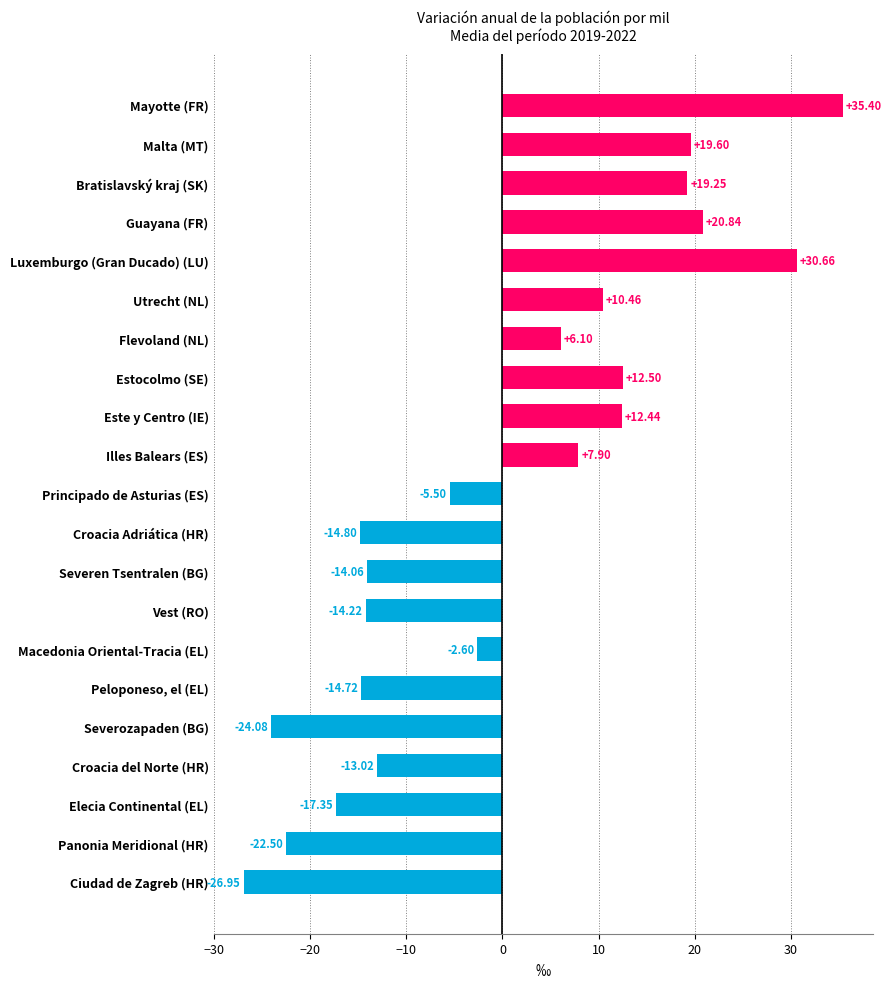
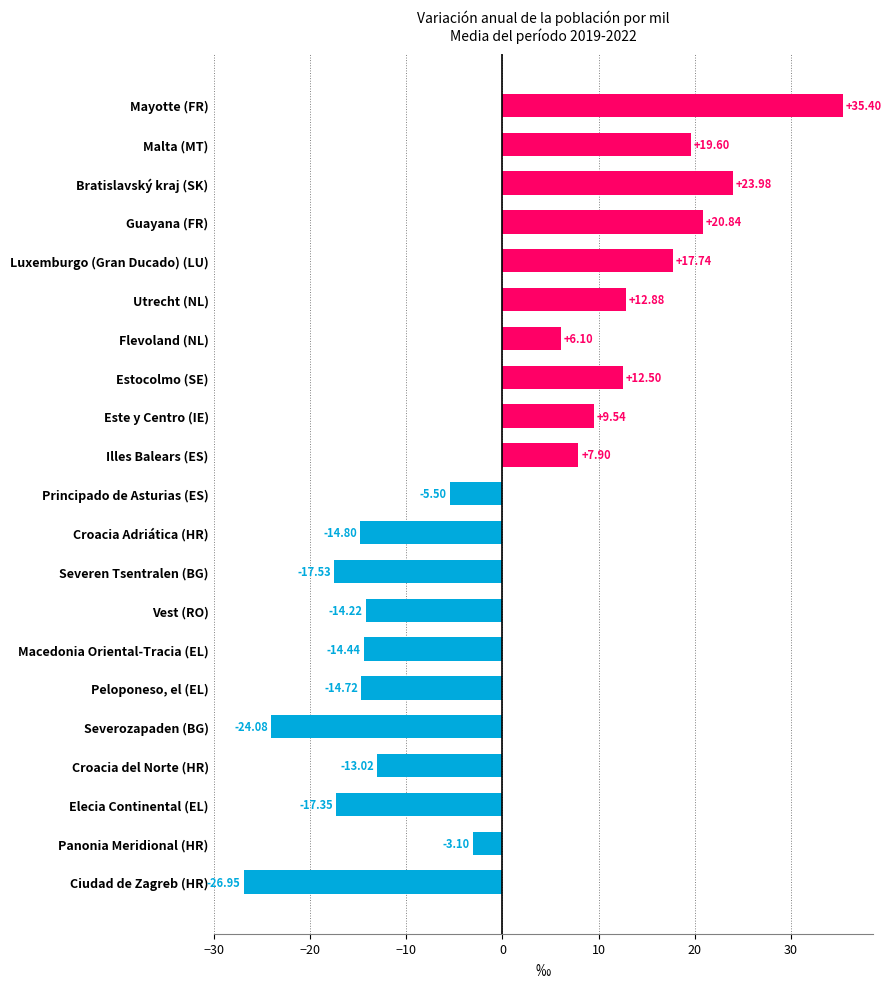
  {
    "Mayotte (FR)": "+35.40",
    "Malta (MT)": "+19.60",
-   "Bratislavský kraj (SK)": "+19.25",
+   "Bratislavský kraj (SK)": "+23.98",
    "Guayana (FR)": "+20.84",
-   "Luxemburgo (Gran Ducado) (LU)": "+30.66",
-   "Utrecht (NL)": "+10.46",
+   "Luxemburgo (Gran Ducado) (LU)": "+17.74",
+   "Utrecht (NL)": "+12.88",
    "Flevoland (NL)": "+6.10",
    "Estocolmo (SE)": "+12.50",
-   "Este y Centro (IE)": "+12.44",
+   "Este y Centro (IE)": "+9.54",
    "Illes Balears (ES)": "+7.90",
    "Principado de Asturias (ES)": "-5.50",
    "Croacia Adriática (HR)": "-14.80",
-   "Severen Tsentralen (BG)": "-14.06",
+   "Severen Tsentralen (BG)": "-17.53",
    "Vest (RO)": "-14.22",
-   "Macedonia Oriental-Tracia (EL)": "-2.60",
+   "Macedonia Oriental-Tracia (EL)": "-14.44",
    "Peloponeso, el (EL)": "-14.72",
    "Severozapaden (BG)": "-24.08",
    "Croacia del Norte (HR)": "-13.02",
    "Elecia Continental (EL)": "-17.35",
-   "Panonia Meridional (HR)": "-22.50",
+   "Panonia Meridional (HR)": "-3.10",
    "Ciudad de Zagreb (HR)": "-26.95"
  }
